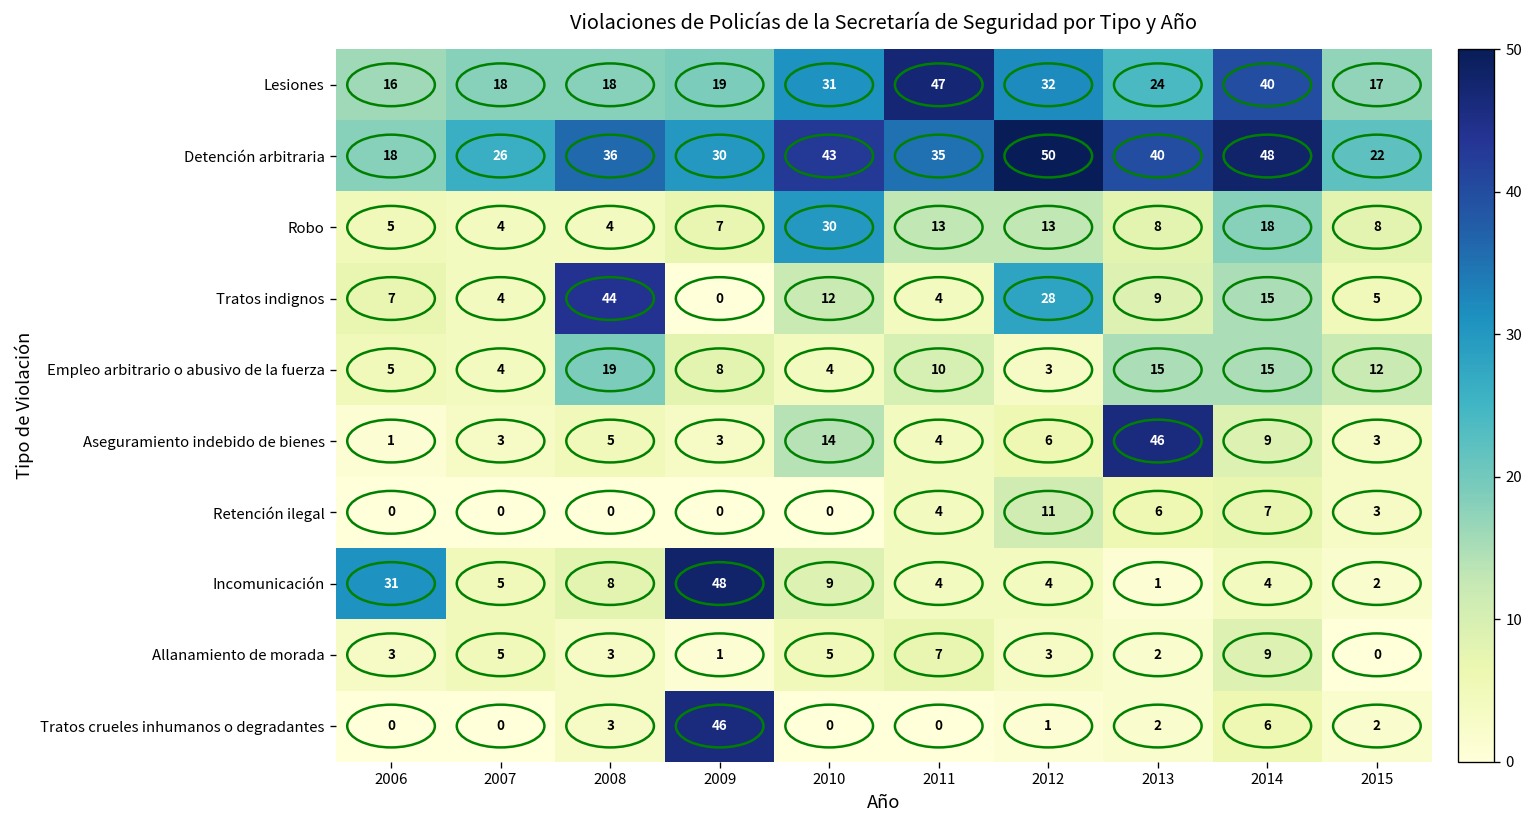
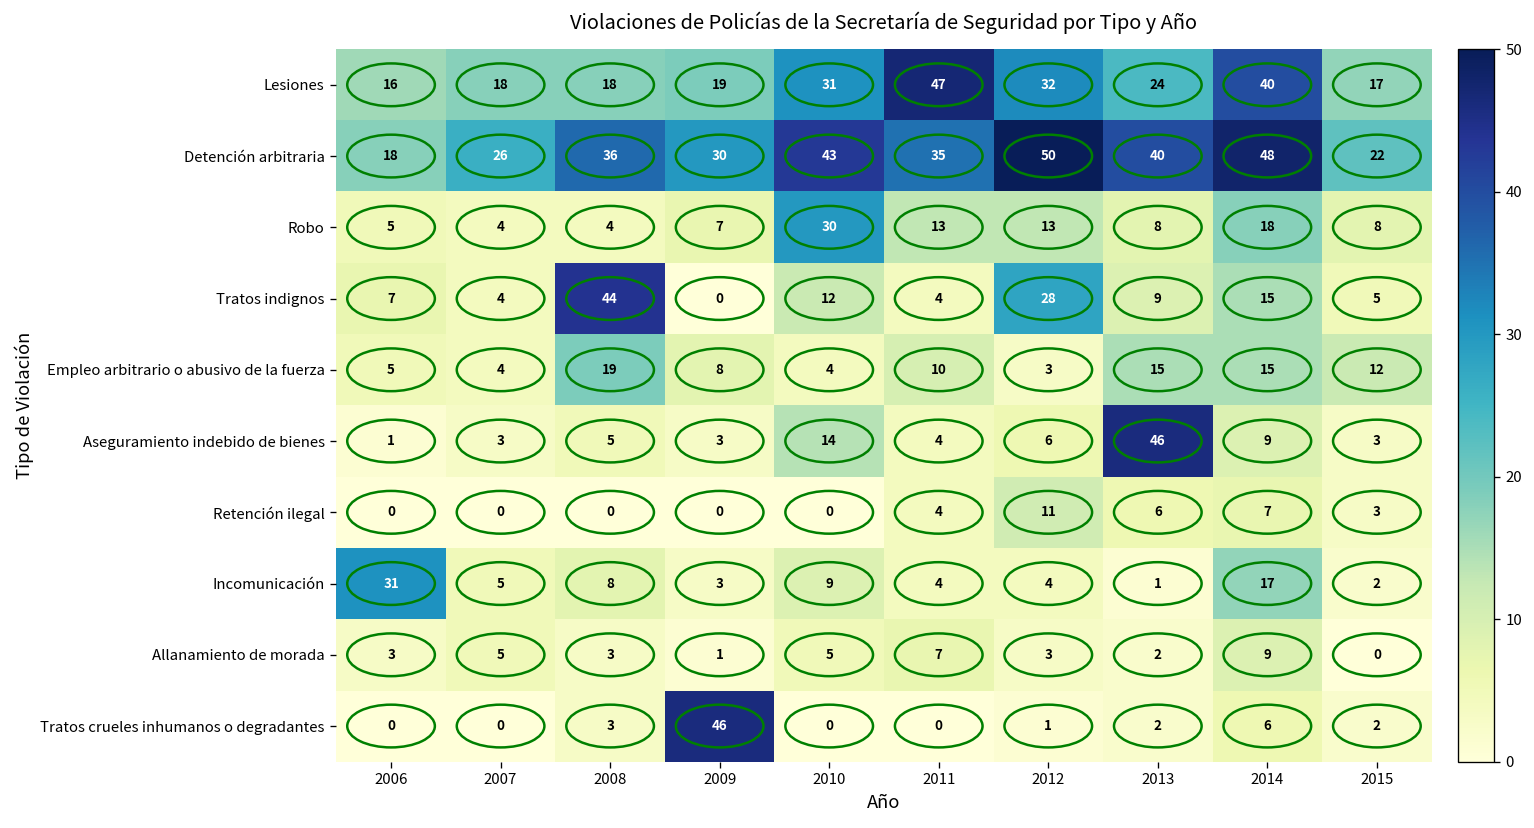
  {
    "Lesiones": {
      "2006": 16,
      "2007": 18,
      "2008": 18,
      "2009": 19,
      "2010": 31,
      "2011": 47,
      "2012": 32,
      "2013": 24,
      "2014": 40,
      "2015": 17
    },
    "Detención arbitraria": {
      "2006": 18,
      "2007": 26,
      "2008": 36,
      "2009": 30,
      "2010": 43,
      "2011": 35,
      "2012": 50,
      "2013": 40,
      "2014": 48,
      "2015": 22
    },
    "Robo": {
      "2006": 5,
      "2007": 4,
      "2008": 4,
      "2009": 7,
      "2010": 30,
      "2011": 13,
      "2012": 13,
      "2013": 8,
      "2014": 18,
      "2015": 8
    },
    "Tratos indignos": {
      "2006": 7,
      "2007": 4,
      "2008": 44,
      "2009": 0,
      "2010": 12,
      "2011": 4,
      "2012": 28,
      "2013": 9,
      "2014": 15,
      "2015": 5
    },
    "Empleo arbitrario o abusivo de la fuerza": {
      "2006": 5,
      "2007": 4,
      "2008": 19,
      "2009": 8,
      "2010": 4,
      "2011": 10,
      "2012": 3,
      "2013": 15,
      "2014": 15,
      "2015": 12
    },
    "Aseguramiento indebido de bienes": {
      "2006": 1,
      "2007": 3,
      "2008": 5,
      "2009": 3,
      "2010": 14,
      "2011": 4,
      "2012": 6,
      "2013": 46,
      "2014": 9,
      "2015": 3
    },
    "Retención ilegal": {
      "2006": 0,
      "2007": 0,
      "2008": 0,
      "2009": 0,
      "2010": 0,
      "2011": 4,
      "2012": 11,
      "2013": 6,
      "2014": 7,
      "2015": 3
    },
    "Incomunicación": {
      "2006": 31,
      "2007": 5,
      "2008": 8,
-     "2009": 48,
+     "2009": 3,
      "2010": 9,
      "2011": 4,
      "2012": 4,
      "2013": 1,
-     "2014": 4,
+     "2014": 17,
      "2015": 2
    },
    "Allanamiento de morada": {
      "2006": 3,
      "2007": 5,
      "2008": 3,
      "2009": 1,
      "2010": 5,
      "2011": 7,
      "2012": 3,
      "2013": 2,
      "2014": 9,
      "2015": 0
    },
    "Tratos crueles inhumanos o degradantes": {
      "2006": 0,
      "2007": 0,
      "2008": 3,
      "2009": 46,
      "2010": 0,
      "2011": 0,
      "2012": 1,
      "2013": 2,
      "2014": 6,
      "2015": 2
    }
  }
